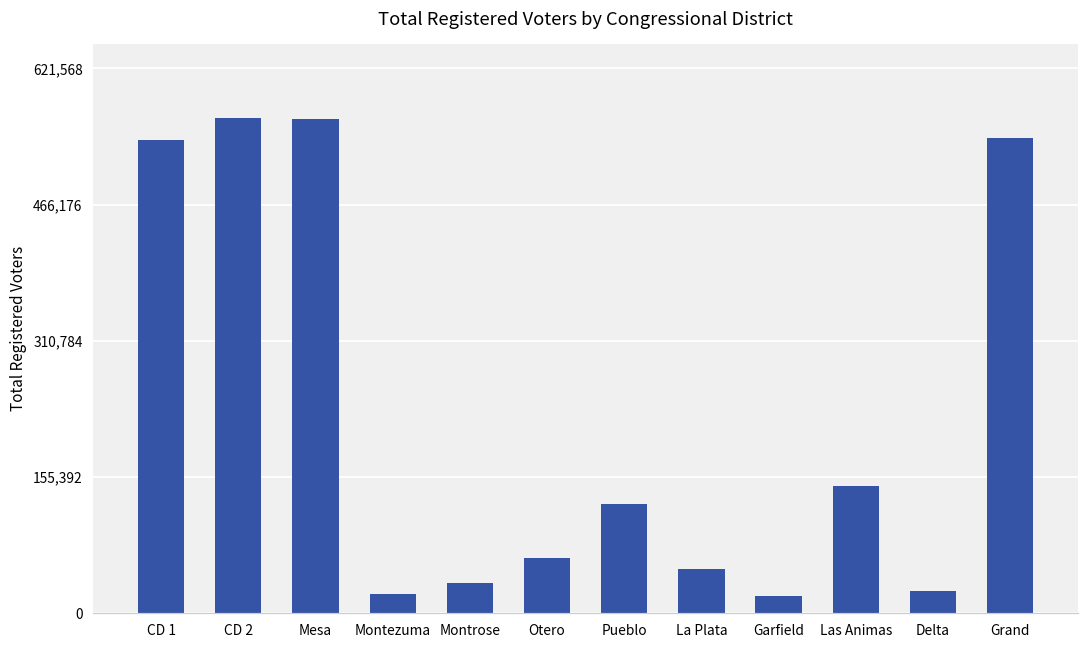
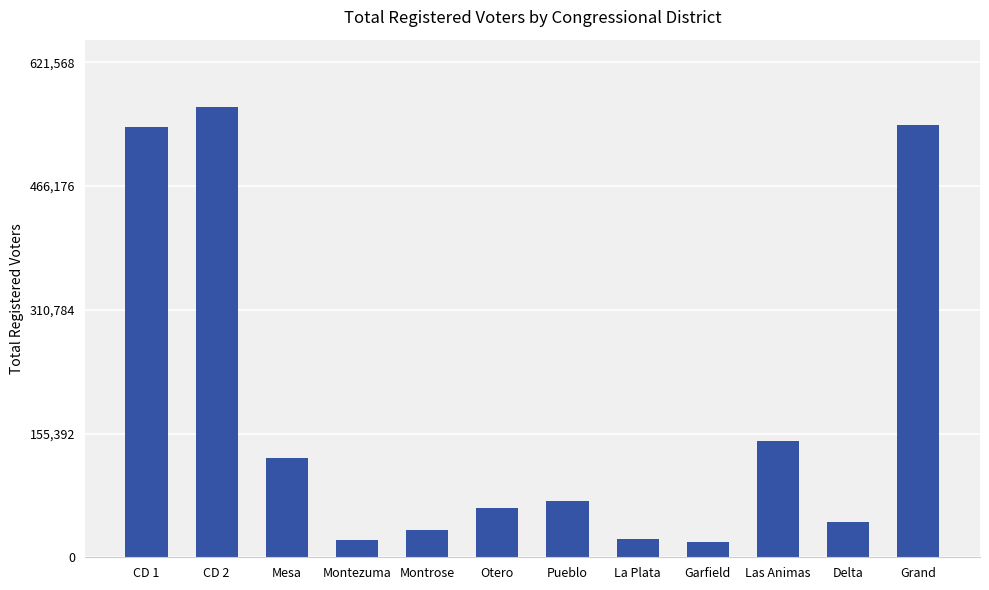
  {
    "CD 1": "540,000",
    "CD 2": "570,000",
-   "Mesa": "560,000",
+   "Mesa": "130,000",
    "Montezuma": "20,000",
    "Montrose": "30,000",
    "Otero": "60,000",
-   "Pueblo": "120,000",
-   "La Plata": "50,000",
+   "Pueblo": "70,000",
+   "La Plata": "20,000",
    "Garfield": "20,000",
    "Las Animas": "150,000",
-   "Delta": "30,000",
+   "Delta": "40,000",
    "Grand": "540,000"
  }
